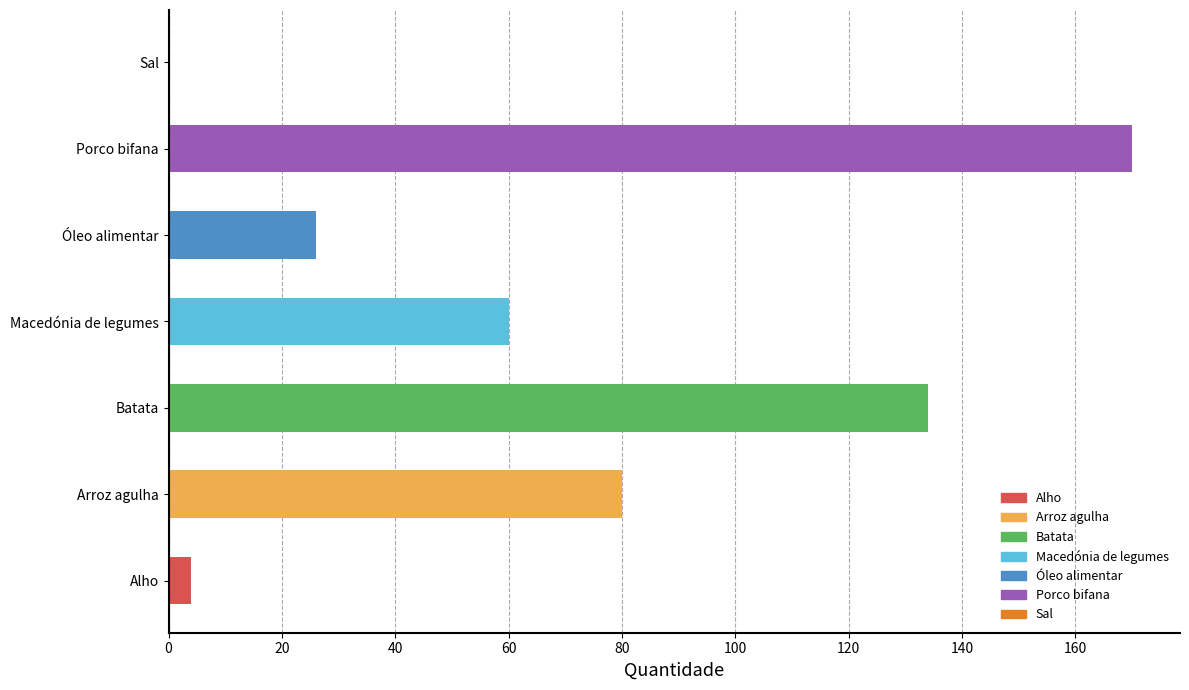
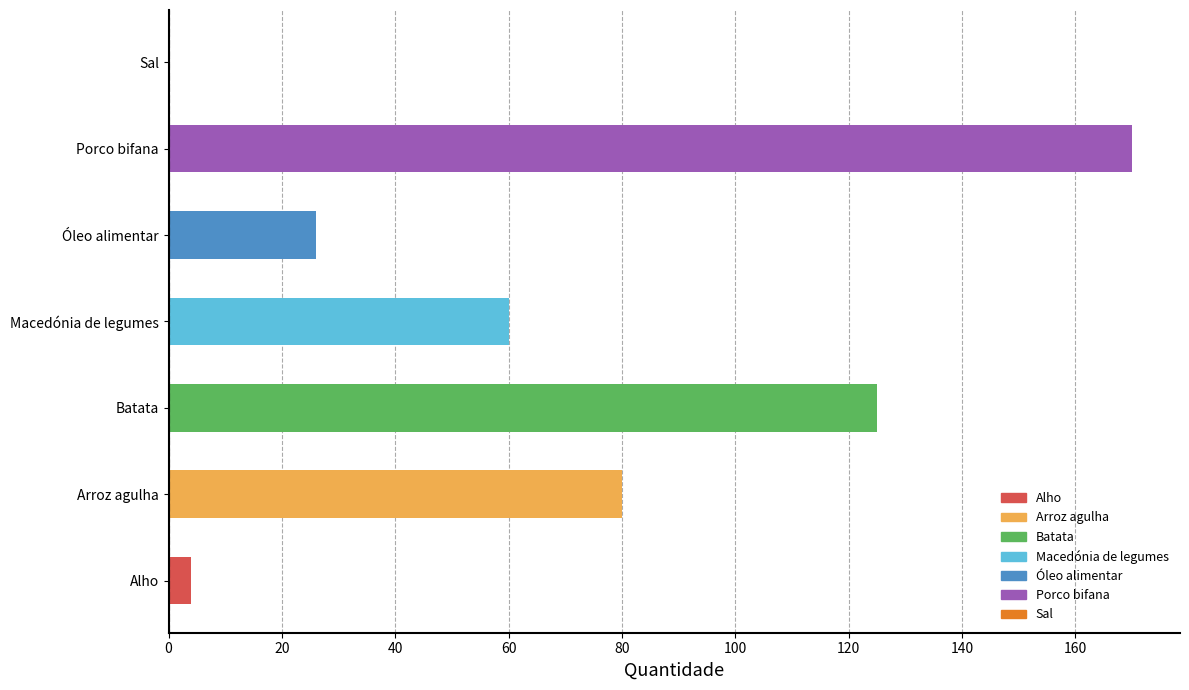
  {
    "Porco bifana": 170,
    "Óleo alimentar": 26,
    "Macedónia de legumes": 60,
-   "Batata": 134,
+   "Batata": 125,
    "Arroz agulha": 80,
    "Alho": 4
  }
